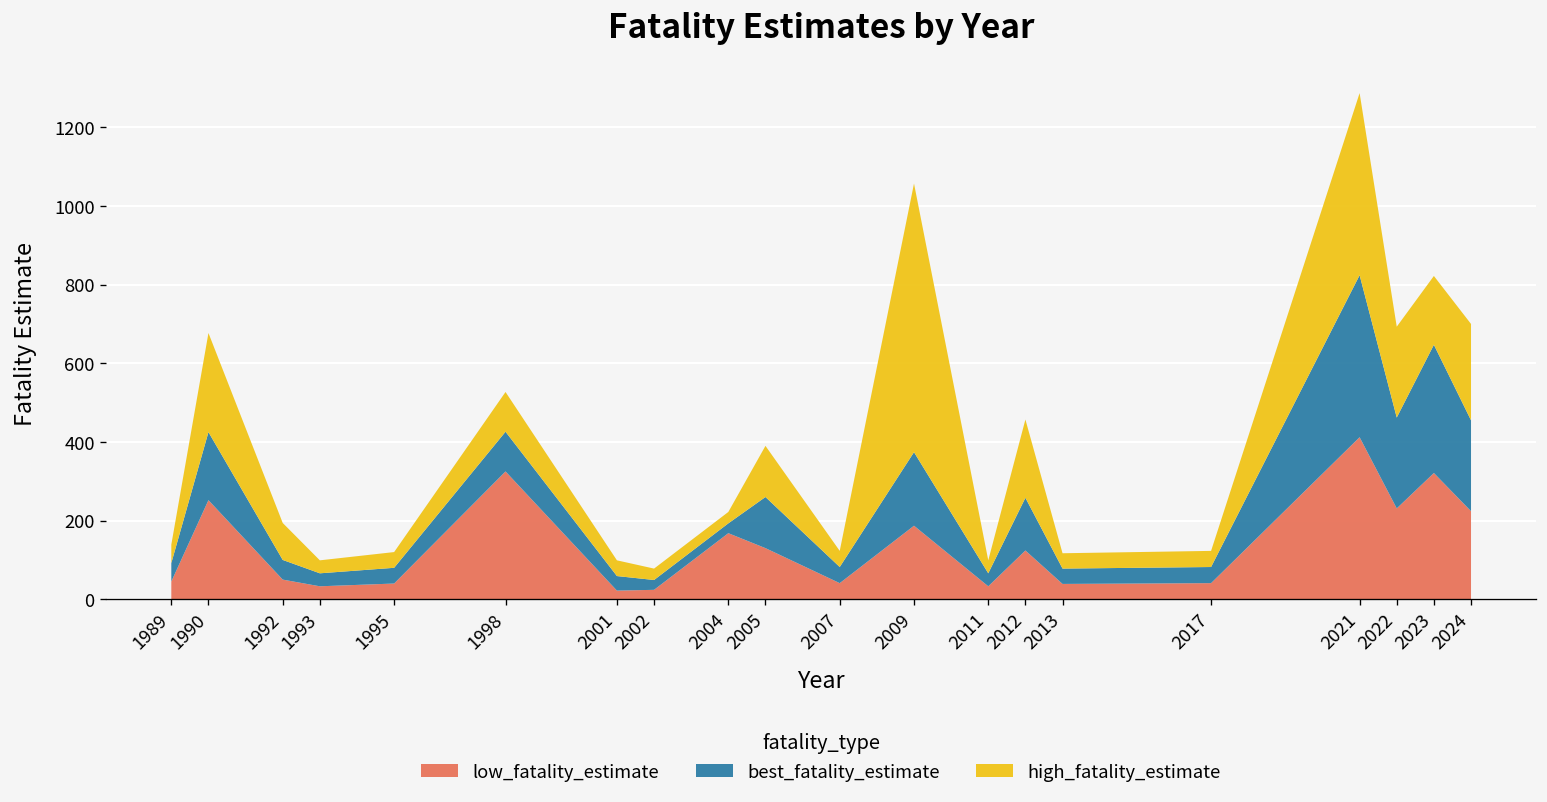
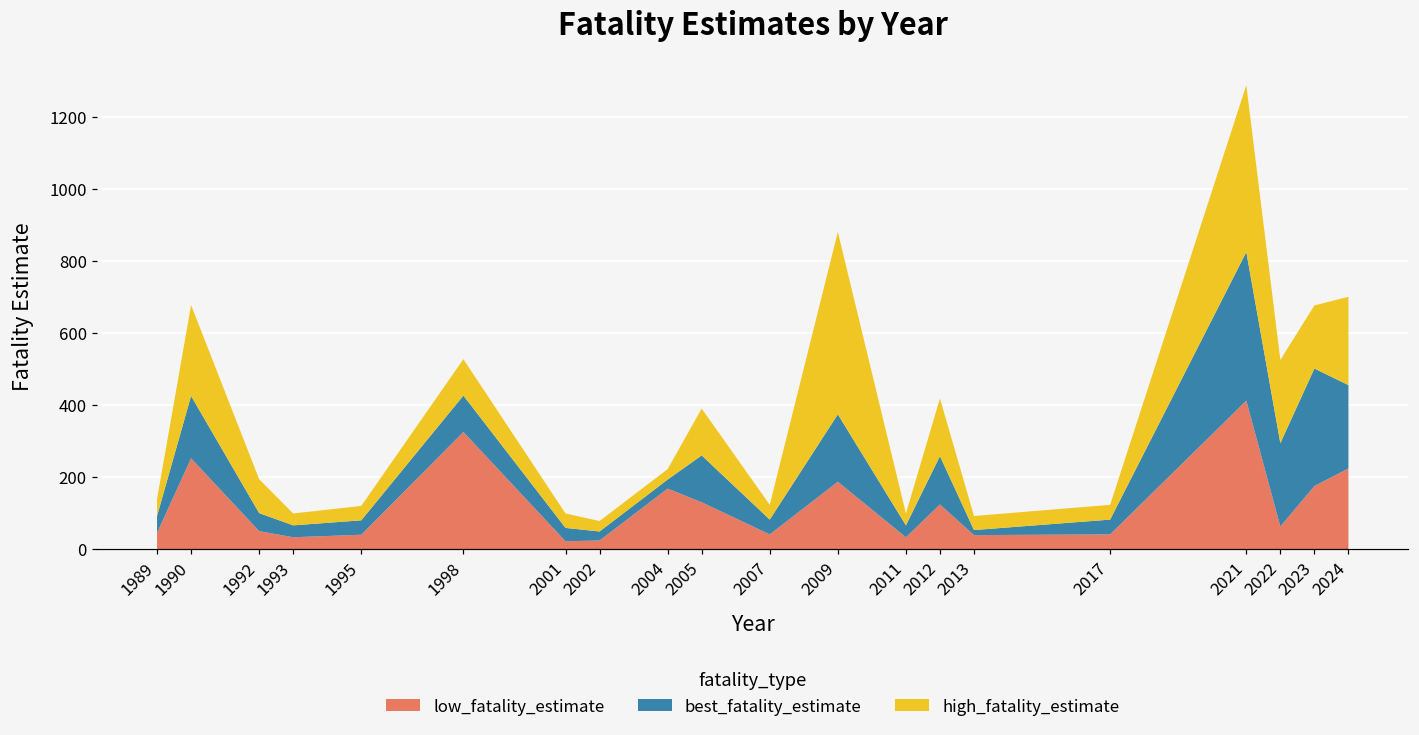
  {
    "low_fatality_estimate": {
      "1989": 50,
      "1990": 250,
      "1992": 50,
      "1993": 30,
      "1995": 40,
      "1998": 330,
      "2001": 20,
      "2002": 20,
      "2004": 170,
      "2005": 130,
      "2007": 40,
      "2009": 190,
      "2011": 30,
      "2012": 120,
      "2013": 40,
      "2017": 40,
      "2021": 410,
-     "2022": 230,
-     "2023": 320,
+     "2022": 60,
+     "2023": 180,
      "2024": 220
    },
    "best_fatality_estimate": {
      "1989": 50,
      "1990": 170,
      "1992": 50,
      "1993": 30,
      "1995": 40,
      "1998": 100,
      "2001": 40,
      "2002": 30,
      "2004": 30,
      "2005": 130,
      "2007": 40,
      "2009": 190,
      "2011": 30,
      "2012": 130,
-     "2013": 40,
+     "2013": 10,
      "2017": 40,
      "2021": 410,
      "2022": 230,
      "2023": 330,
      "2024": 230
    },
    "high_fatality_estimate": {
      "1989": 50,
      "1990": 250,
      "1992": 90,
      "1993": 30,
      "1995": 40,
      "1998": 100,
      "2001": 40,
      "2002": 30,
      "2004": 30,
      "2005": 130,
      "2007": 40,
-     "2009": 680,
+     "2009": 510,
      "2011": 30,
-     "2012": 200,
+     "2012": 160,
      "2013": 40,
      "2017": 40,
      "2021": 460,
      "2022": 230,
      "2023": 180,
      "2024": 250
    }
  }
